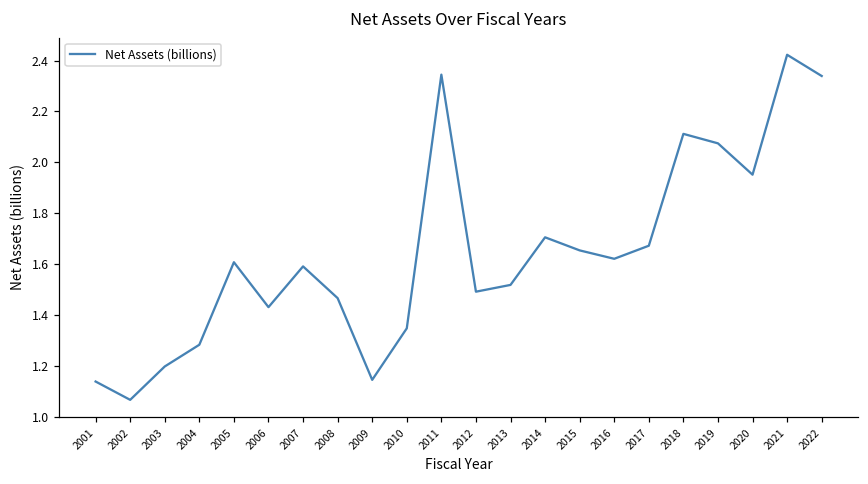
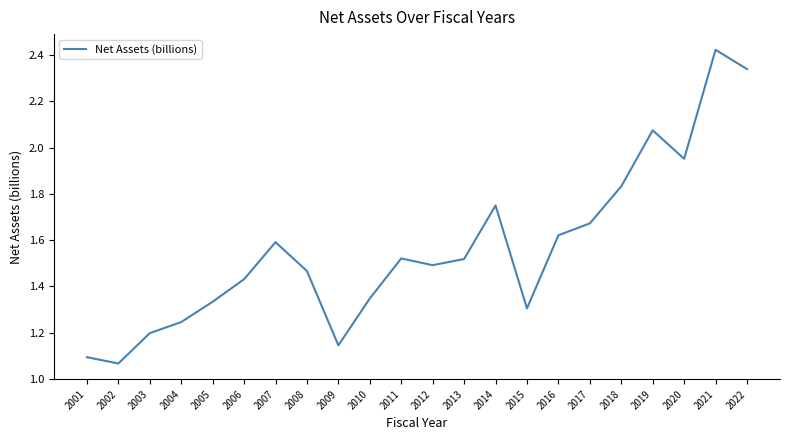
  {
-   "2001": 1.14,
+   "2001": 1.09,
    "2002": 1.07,
    "2003": 1.20,
-   "2004": 1.28,
-   "2005": 1.61,
+   "2004": 1.25,
+   "2005": 1.33,
    "2006": 1.43,
    "2007": 1.59,
    "2008": 1.47,
    "2009": 1.15,
    "2010": 1.35,
-   "2011": 2.34,
+   "2011": 1.52,
    "2012": 1.49,
    "2013": 1.52,
-   "2014": 1.71,
-   "2015": 1.65,
+   "2014": 1.75,
+   "2015": 1.30,
    "2016": 1.62,
    "2017": 1.67,
-   "2018": 2.11,
+   "2018": 1.83,
    "2019": 2.07,
    "2020": 1.95,
    "2021": 2.42,
    "2022": 2.34
  }
